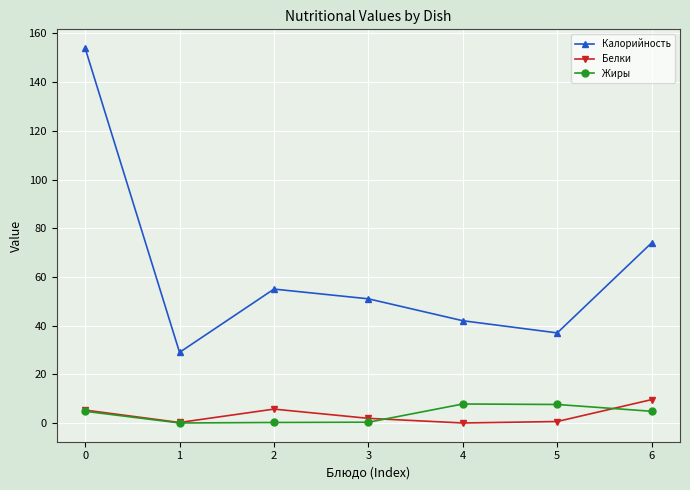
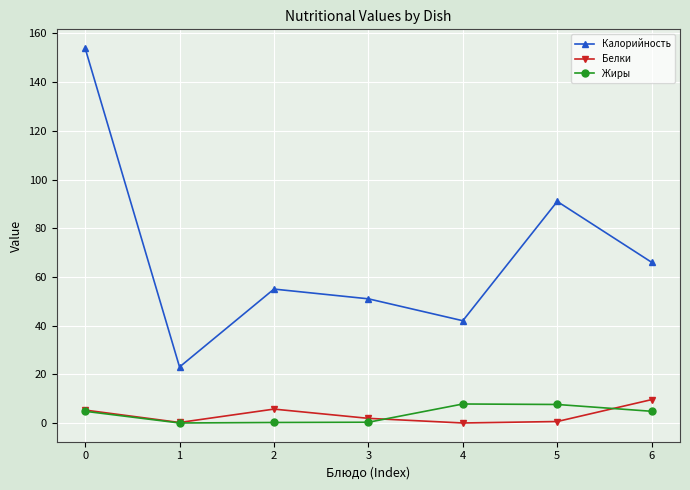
  {
    "Калорийность": {
      "0": 154,
-     "1": 29,
+     "1": 23,
      "2": 55,
      "3": 51,
      "4": 42,
-     "5": 37,
-     "6": 74
+     "5": 91,
+     "6": 66
    },
    "Белки": {
      "2": 6,
      "3": 2,
      "4": 0,
      "5": 1,
      "6": 10
    },
    "Жиры": {
      "2": 0,
      "3": 0,
      "4": 8,
      "5": 8,
      "6": 5
    }
  }
